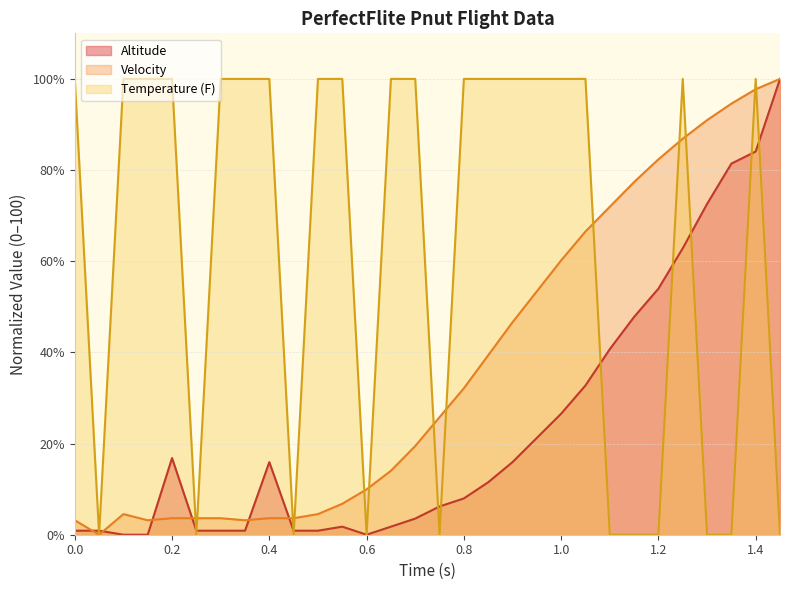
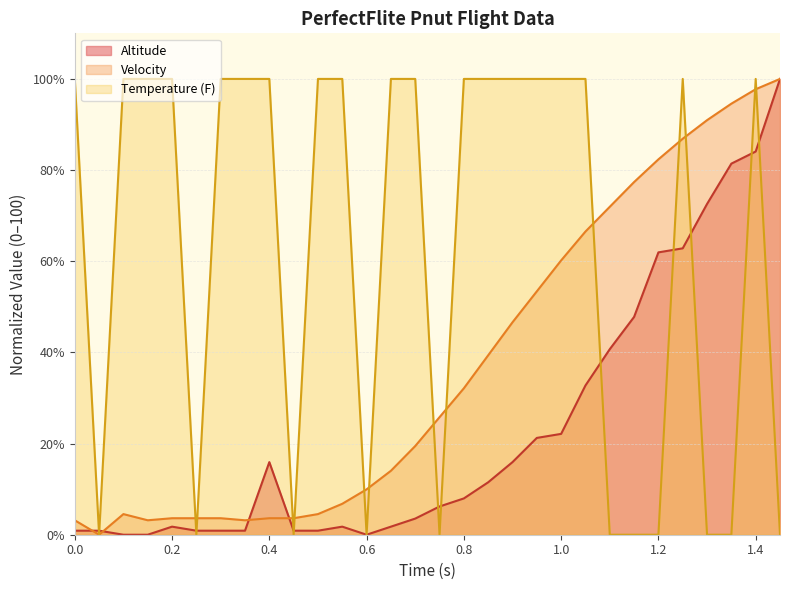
  {
    "Altitude": {
      "0.0": "1%",
-     "0.2": "17%",
+     "0.2": "2%",
      "0.4": "16%",
      "0.8": "8%",
-     "1.0": "27%",
-     "1.2": "54%",
+     "1.0": "22%",
+     "1.2": "62%",
      "1.4": "84%"
    }
  }
